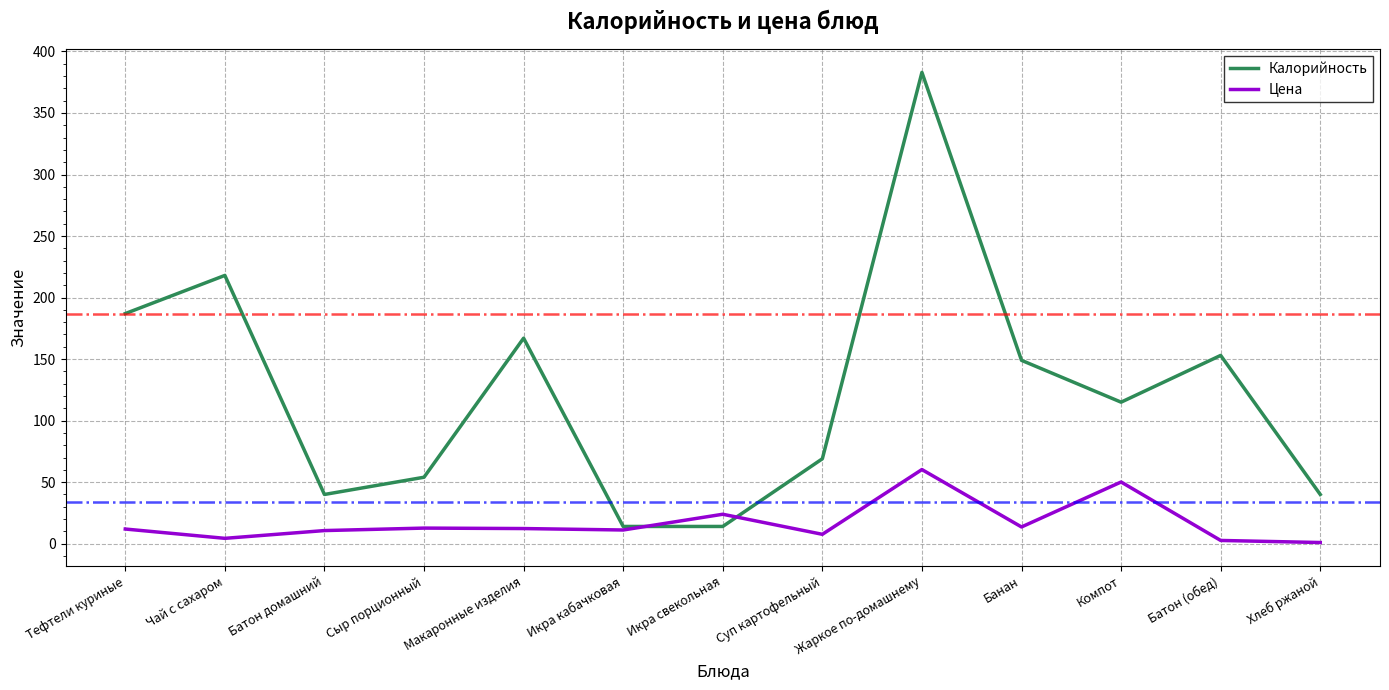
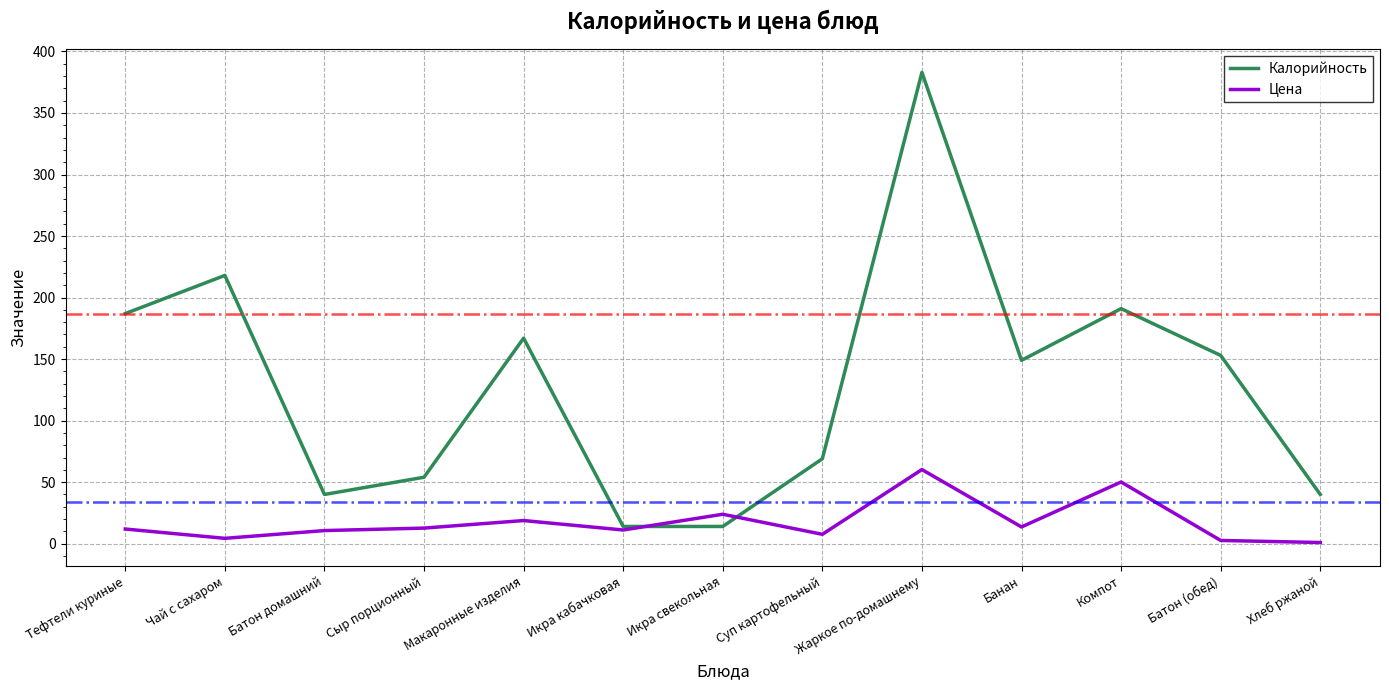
  {
    "Калорийность": {
      "Тефтели куриные": 187,
      "Чай с сахаром": 218,
      "Батон домашний": 40,
      "Сыр порционный": 54,
      "Макаронные изделия": 167,
      "Икра кабачковая": 14,
      "Икра свекольная": 14,
      "Суп картофельный": 69,
      "Жаркое по-домашнему": 383,
      "Банан": 149,
-     "Компот": 115,
+     "Компот": 191,
      "Батон (обед)": 153,
      "Хлеб ржаной": 40
    },
    "Цена": {
      "Тефтели куриные": 12,
      "Чай с сахаром": 4,
      "Батон домашний": 11,
      "Сыр порционный": 13,
-     "Макаронные изделия": 12,
+     "Макаронные изделия": 19,
      "Икра кабачковая": 11,
      "Икра свекольная": 24,
      "Суп картофельный": 8,
      "Жаркое по-домашнему": 60,
      "Банан": 14,
      "Компот": 50,
      "Батон (обед)": 3,
      "Хлеб ржаной": 1
    }
  }
